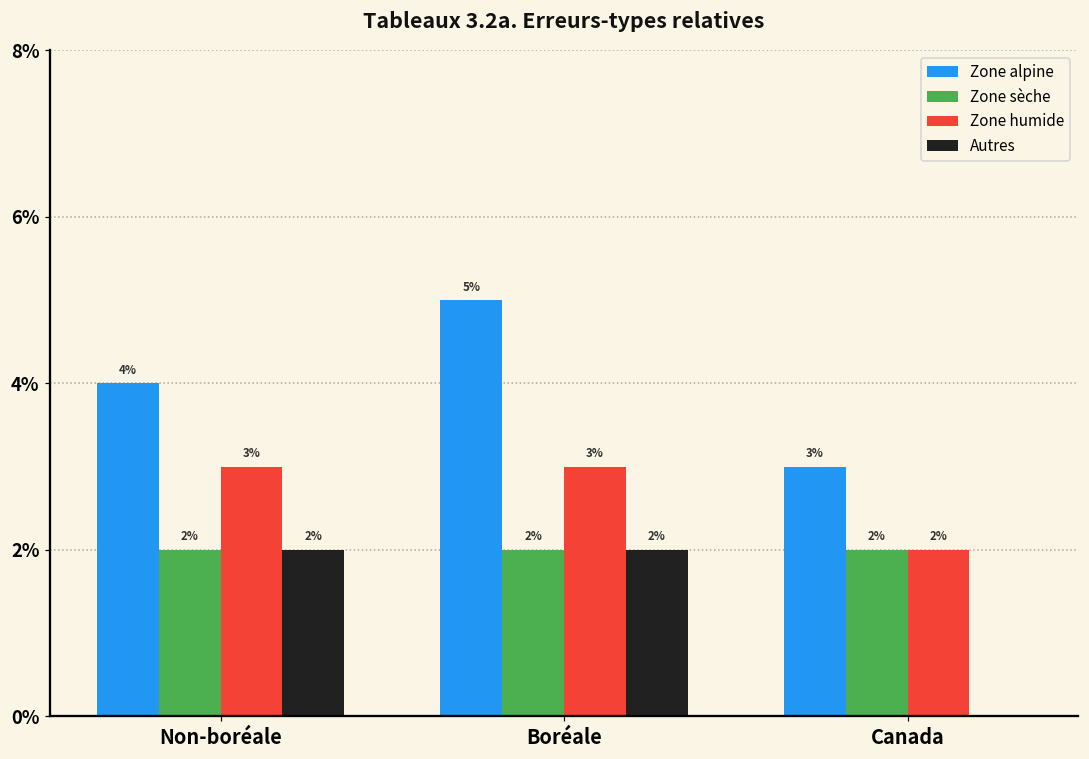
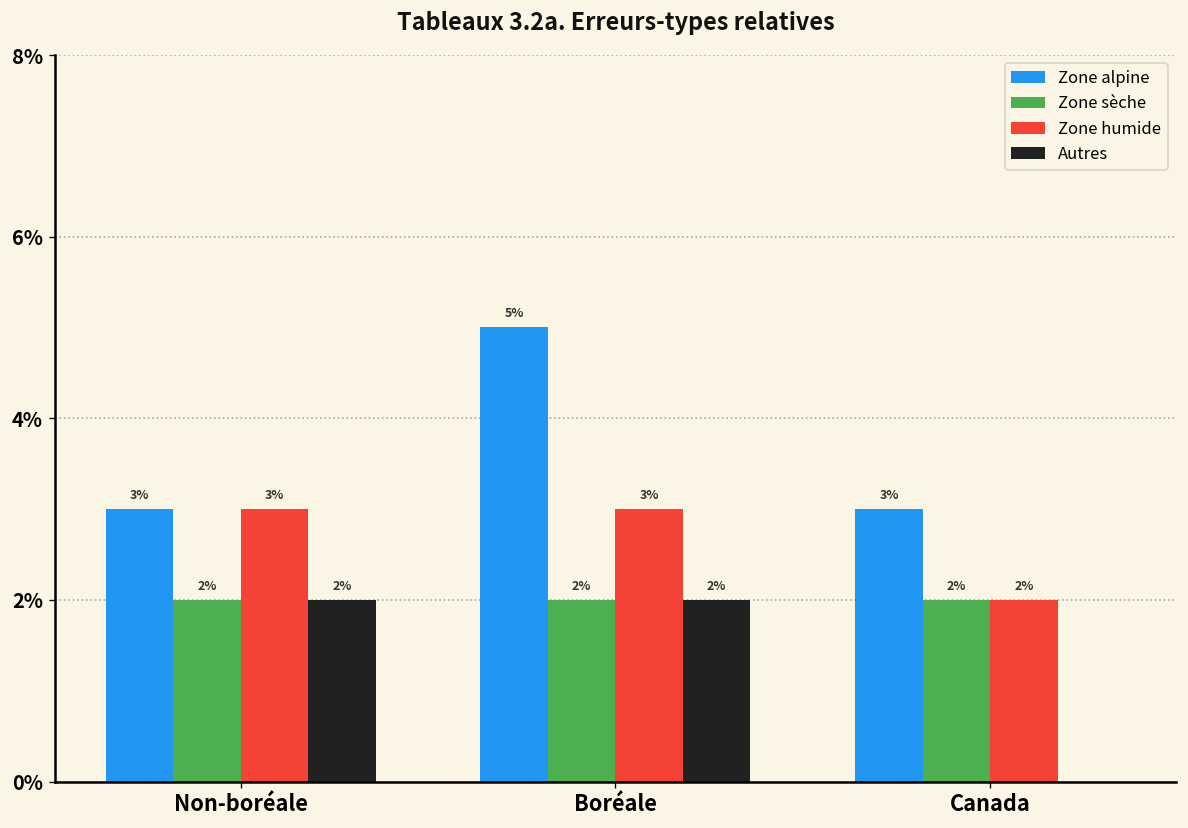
  {
    "Zone alpine": {
-     "Non-boréale": "4%",
+     "Non-boréale": "3%",
      "Boréale": "5%",
      "Canada": "3%"
    },
    "Zone sèche": {
      "Non-boréale": "2%",
      "Boréale": "2%",
      "Canada": "2%"
    },
    "Zone humide": {
      "Non-boréale": "3%",
      "Boréale": "3%",
      "Canada": "2%"
    },
    "Autres": {
      "Non-boréale": "2%",
      "Boréale": "2%"
    }
  }
